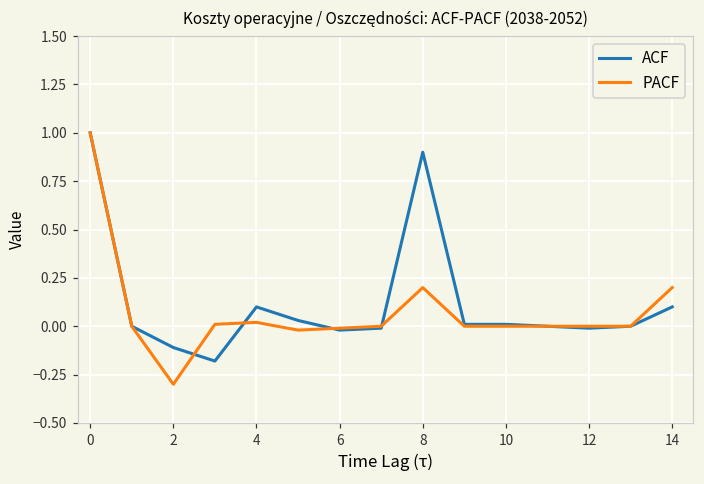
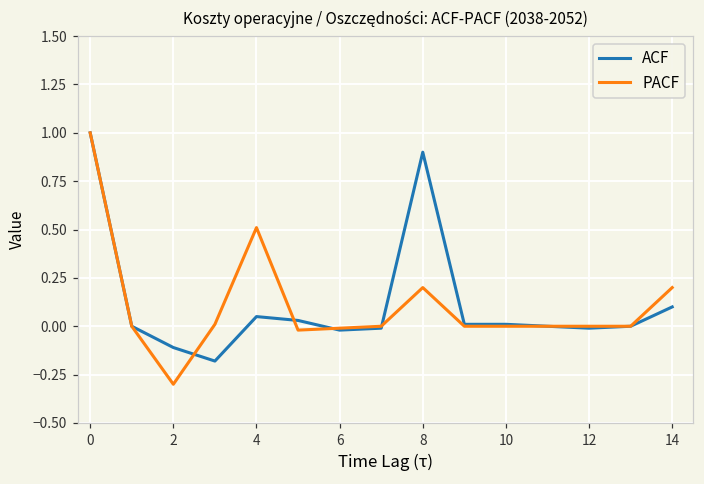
  {
    "ACF": {
      "2": -0.11,
-     "4": 0.10,
+     "4": 0.05,
      "8": 0.90,
      "14": 0.10
    },
    "PACF": {
      "2": -0.30,
-     "4": 0.02,
+     "4": 0.51,
      "8": 0.20,
      "14": 0.20
    }
  }
